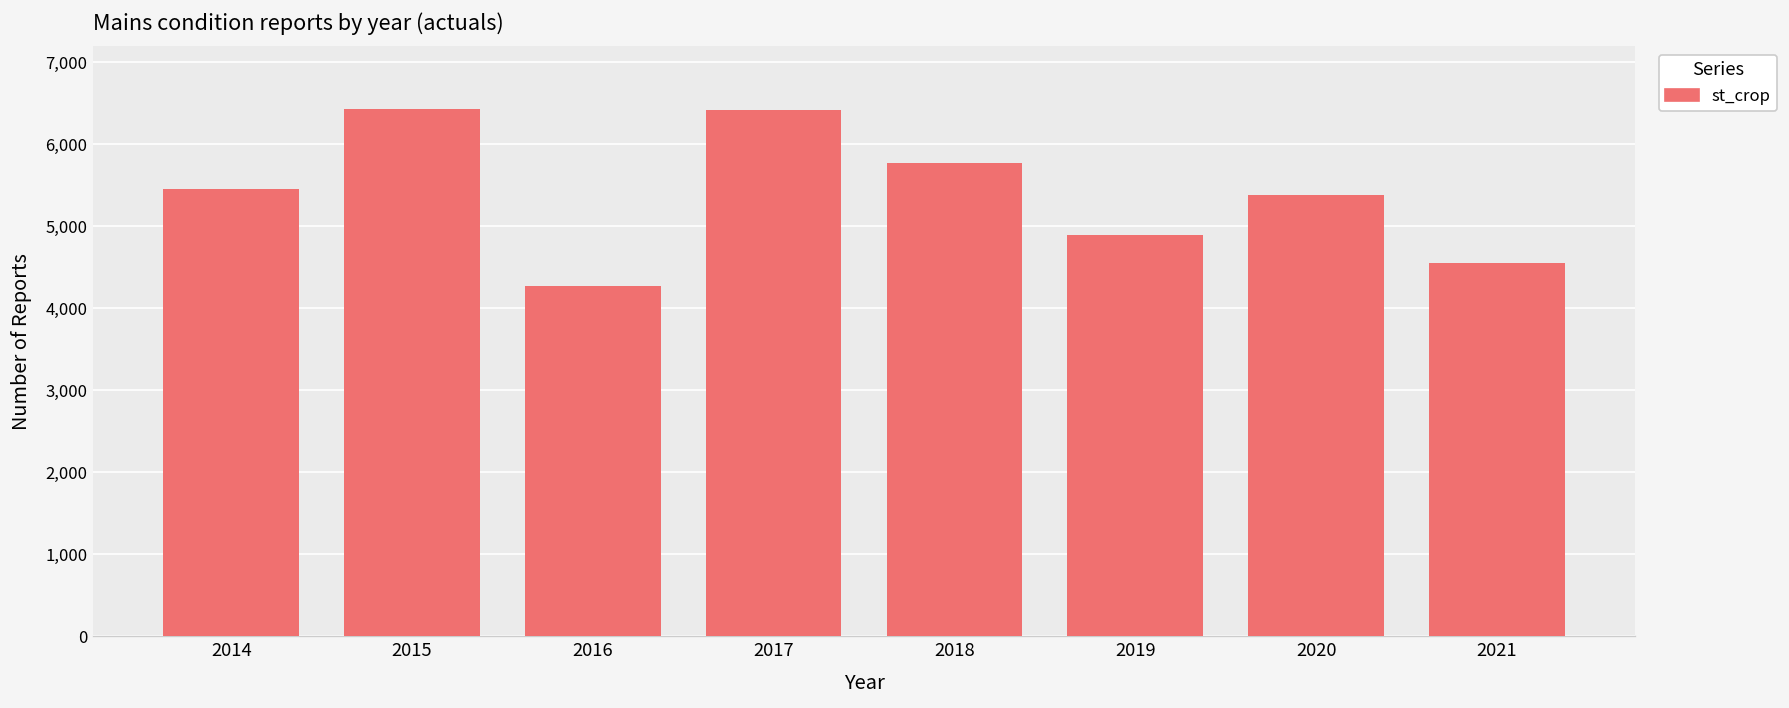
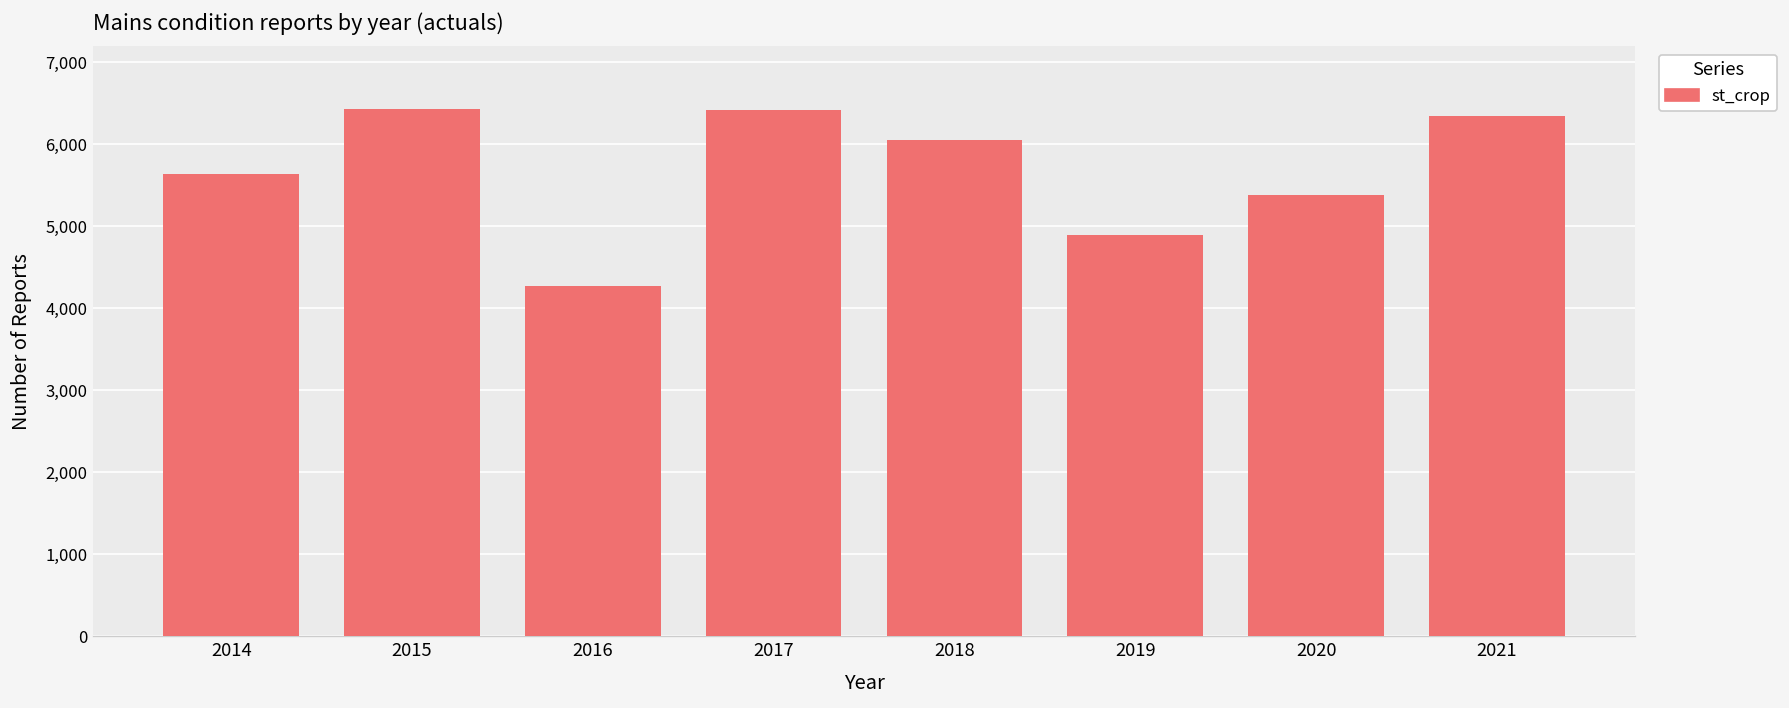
  {
-   "2014": "5,500",
+   "2014": "5,600",
    "2015": "6,400",
    "2016": "4,300",
    "2017": "6,400",
-   "2018": "5,800",
+   "2018": "6,100",
    "2019": "4,900",
    "2020": "5,400",
-   "2021": "4,600"
+   "2021": "6,300"
  }
